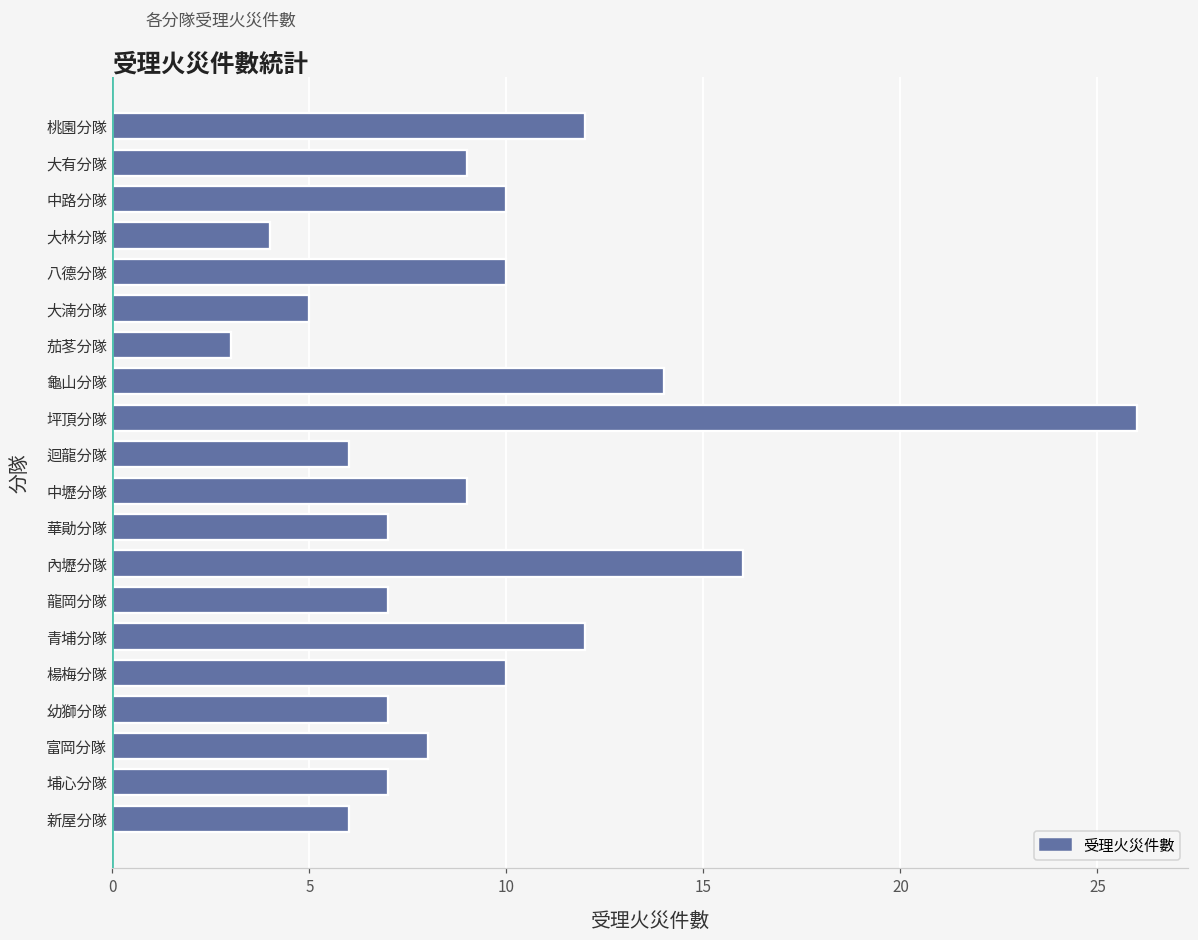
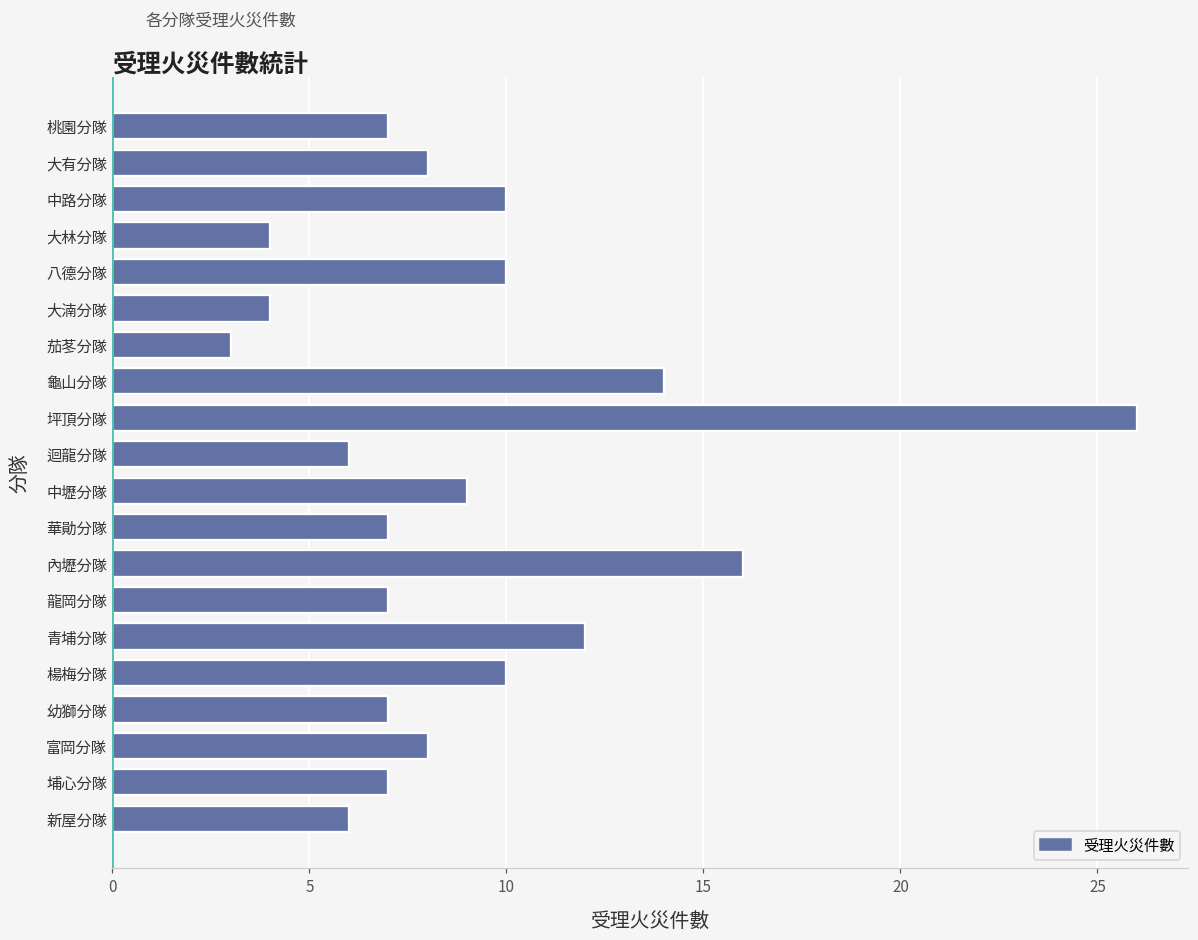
  {
-   "桃園分隊": 12,
-   "大有分隊": 9,
+   "桃園分隊": 7,
+   "大有分隊": 8,
    "中路分隊": 10,
    "大林分隊": 4,
    "八德分隊": 10,
-   "大湳分隊": 5,
+   "大湳分隊": 4,
    "茄苳分隊": 3,
    "龜山分隊": 14,
    "坪頂分隊": 26,
    "迴龍分隊": 6,
    "中壢分隊": 9,
    "華勛分隊": 7,
    "內壢分隊": 16,
    "龍岡分隊": 7,
    "青埔分隊": 12,
    "楊梅分隊": 10,
    "幼獅分隊": 7,
    "富岡分隊": 8,
    "埔心分隊": 7,
    "新屋分隊": 6
  }
